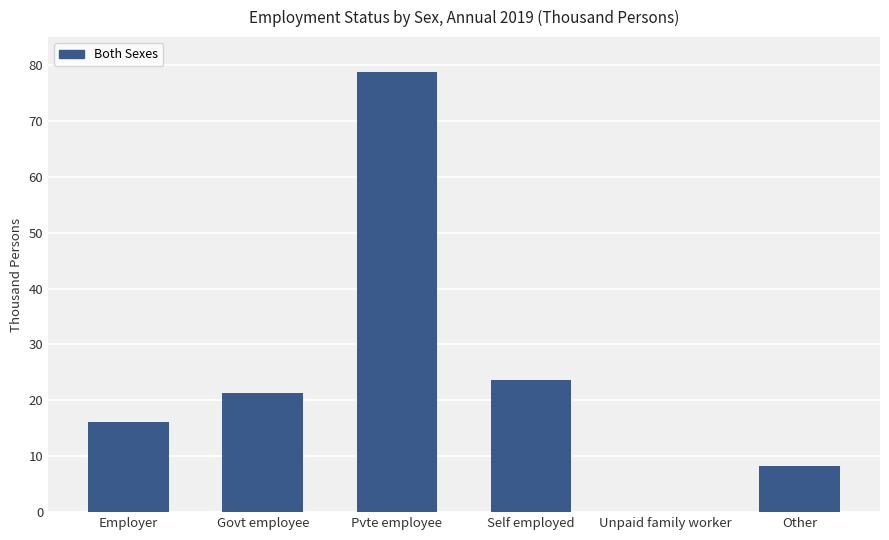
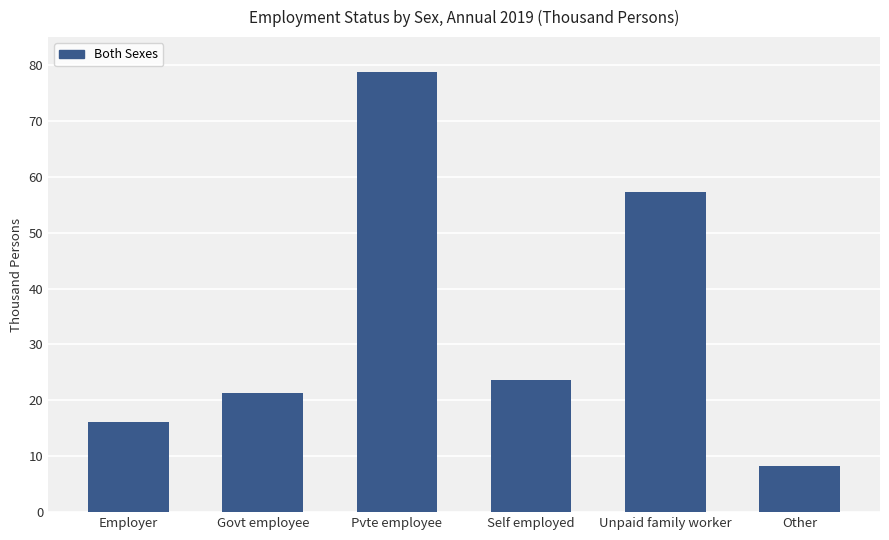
  {
    "Employer": 16,
    "Govt employee": 21,
    "Pvte employee": 79,
    "Self employed": 24,
-   "Unpaid family worker": 0,
+   "Unpaid family worker": 57,
    "Other": 8
  }
